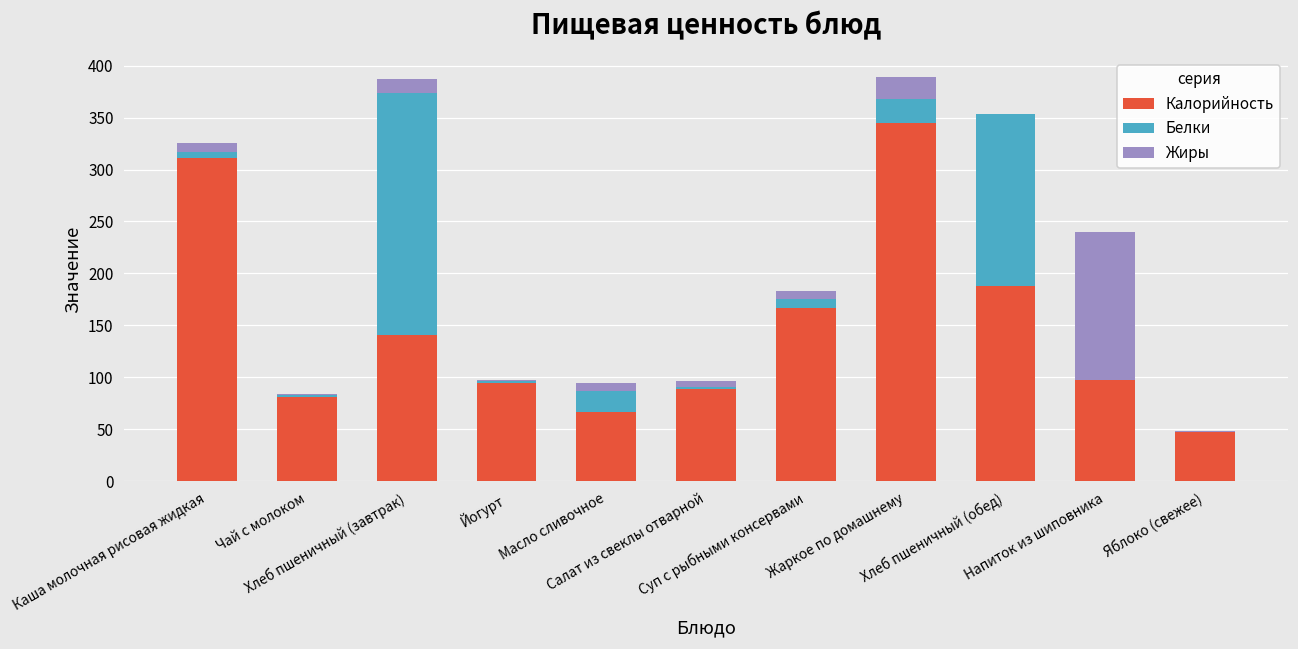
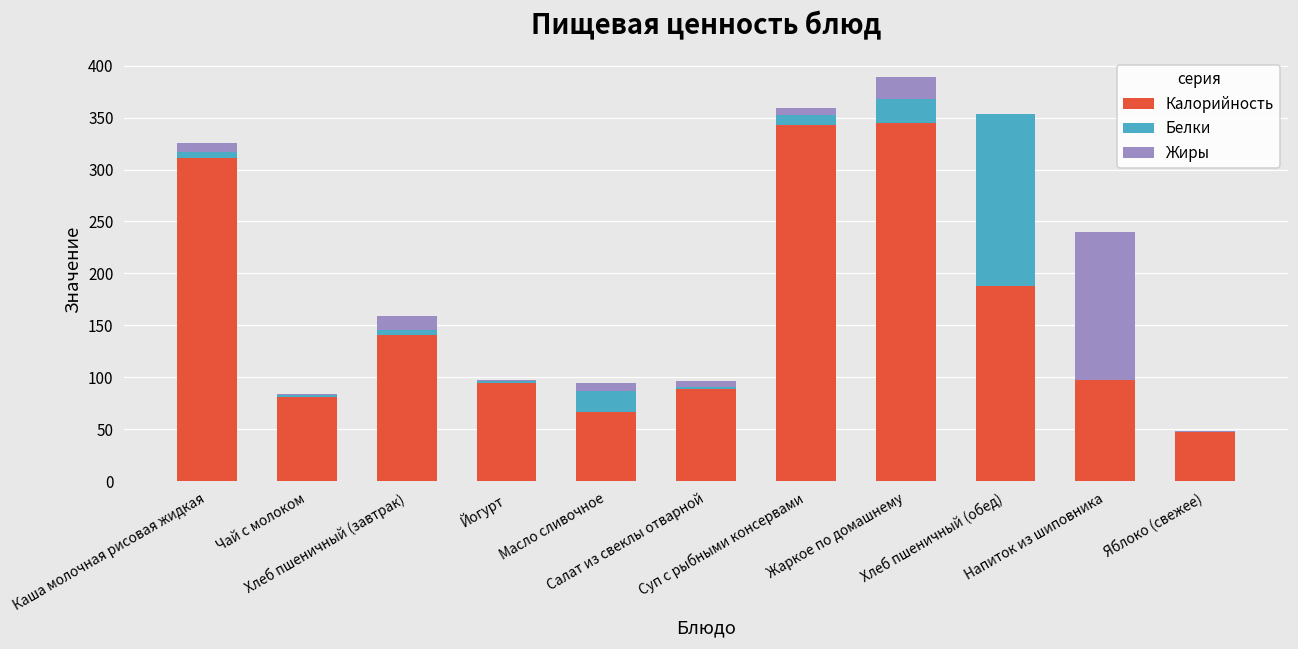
  {
    "Калорийность": {
      "Каша молочная рисовая жидкая": 310,
      "Чай с молоком": 80,
      "Хлеб пшеничный (завтрак)": 140,
      "Йогурт": 90,
      "Масло сливочное": 70,
      "Салат из свеклы отварной": 90,
-     "Суп с рыбными консервами": 170,
+     "Суп с рыбными консервами": 340,
      "Жаркое по домашнему": 340,
      "Хлеб пшеничный (обед)": 190,
      "Напиток из шиповника": 100,
      "Яблоко (свежее)": 50
    },
    "Белки": {
      "Каша молочная рисовая жидкая": 10,
-     "Хлеб пшеничный (завтрак)": 230,
+     "Хлеб пшеничный (завтрак)": 0,
      "Масло сливочное": 20,
      "Суп с рыбными консервами": 10,
      "Жаркое по домашнему": 20,
      "Хлеб пшеничный (обед)": 170
    },
    "Жиры": {
      "Каша молочная рисовая жидкая": 10,
      "Хлеб пшеничный (завтрак)": 10,
      "Масло сливочное": 10,
      "Салат из свеклы отварной": 10,
      "Суп с рыбными консервами": 10,
      "Жаркое по домашнему": 20,
      "Напиток из шиповника": 140
    }
  }
